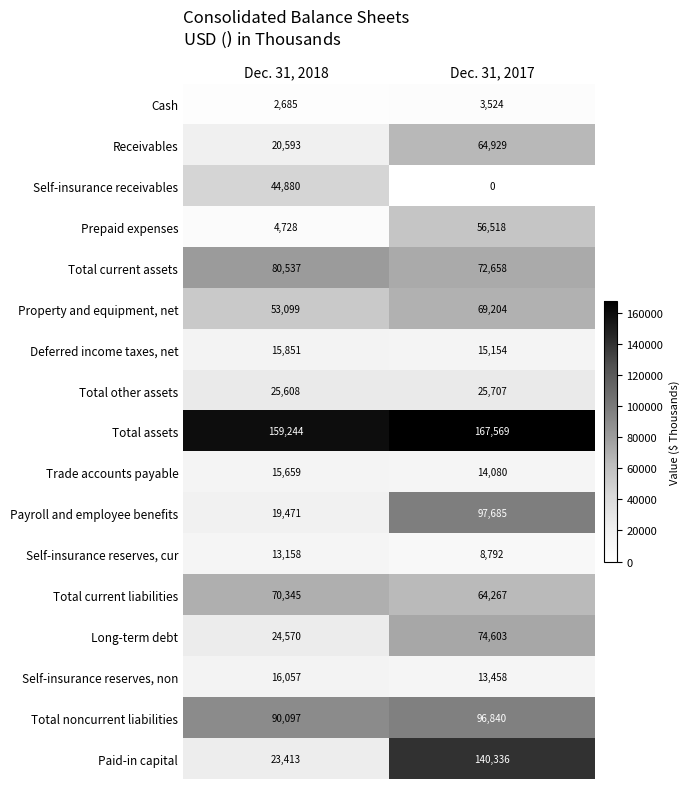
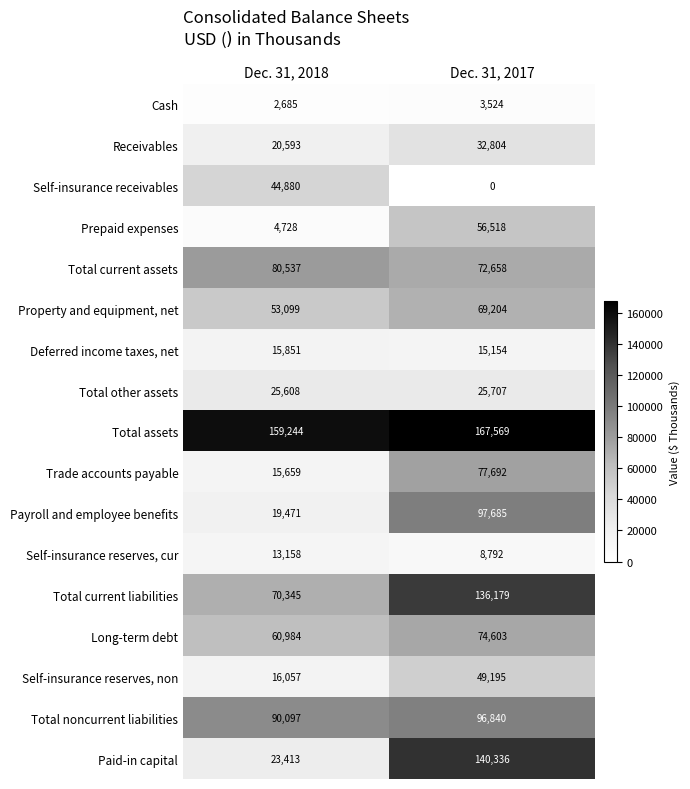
  {
    "Cash": {
      "Dec. 31, 2018": "2,685",
      "Dec. 31, 2017": "3,524"
    },
    "Receivables": {
      "Dec. 31, 2018": "20,593",
-     "Dec. 31, 2017": "64,929"
+     "Dec. 31, 2017": "32,804"
    },
    "Self-insurance receivables": {
      "Dec. 31, 2018": "44,880",
      "Dec. 31, 2017": "0"
    },
    "Prepaid expenses": {
      "Dec. 31, 2018": "4,728",
      "Dec. 31, 2017": "56,518"
    },
    "Total current assets": {
      "Dec. 31, 2018": "80,537",
      "Dec. 31, 2017": "72,658"
    },
    "Property and equipment, net": {
      "Dec. 31, 2018": "53,099",
      "Dec. 31, 2017": "69,204"
    },
    "Deferred income taxes, net": {
      "Dec. 31, 2018": "15,851",
      "Dec. 31, 2017": "15,154"
    },
    "Total other assets": {
      "Dec. 31, 2018": "25,608",
      "Dec. 31, 2017": "25,707"
    },
    "Total assets": {
      "Dec. 31, 2018": "159,244",
      "Dec. 31, 2017": "167,569"
    },
    "Trade accounts payable": {
      "Dec. 31, 2018": "15,659",
-     "Dec. 31, 2017": "14,080"
+     "Dec. 31, 2017": "77,692"
    },
    "Payroll and employee benefits": {
      "Dec. 31, 2018": "19,471",
      "Dec. 31, 2017": "97,685"
    },
    "Self-insurance reserves, cur": {
      "Dec. 31, 2018": "13,158",
      "Dec. 31, 2017": "8,792"
    },
    "Total current liabilities": {
      "Dec. 31, 2018": "70,345",
-     "Dec. 31, 2017": "64,267"
+     "Dec. 31, 2017": "136,179"
    },
    "Long-term debt": {
-     "Dec. 31, 2018": "24,570",
+     "Dec. 31, 2018": "60,984",
      "Dec. 31, 2017": "74,603"
    },
    "Self-insurance reserves, non": {
      "Dec. 31, 2018": "16,057",
-     "Dec. 31, 2017": "13,458"
+     "Dec. 31, 2017": "49,195"
    },
    "Total noncurrent liabilities": {
      "Dec. 31, 2018": "90,097",
      "Dec. 31, 2017": "96,840"
    },
    "Paid-in capital": {
      "Dec. 31, 2018": "23,413",
      "Dec. 31, 2017": "140,336"
    }
  }
